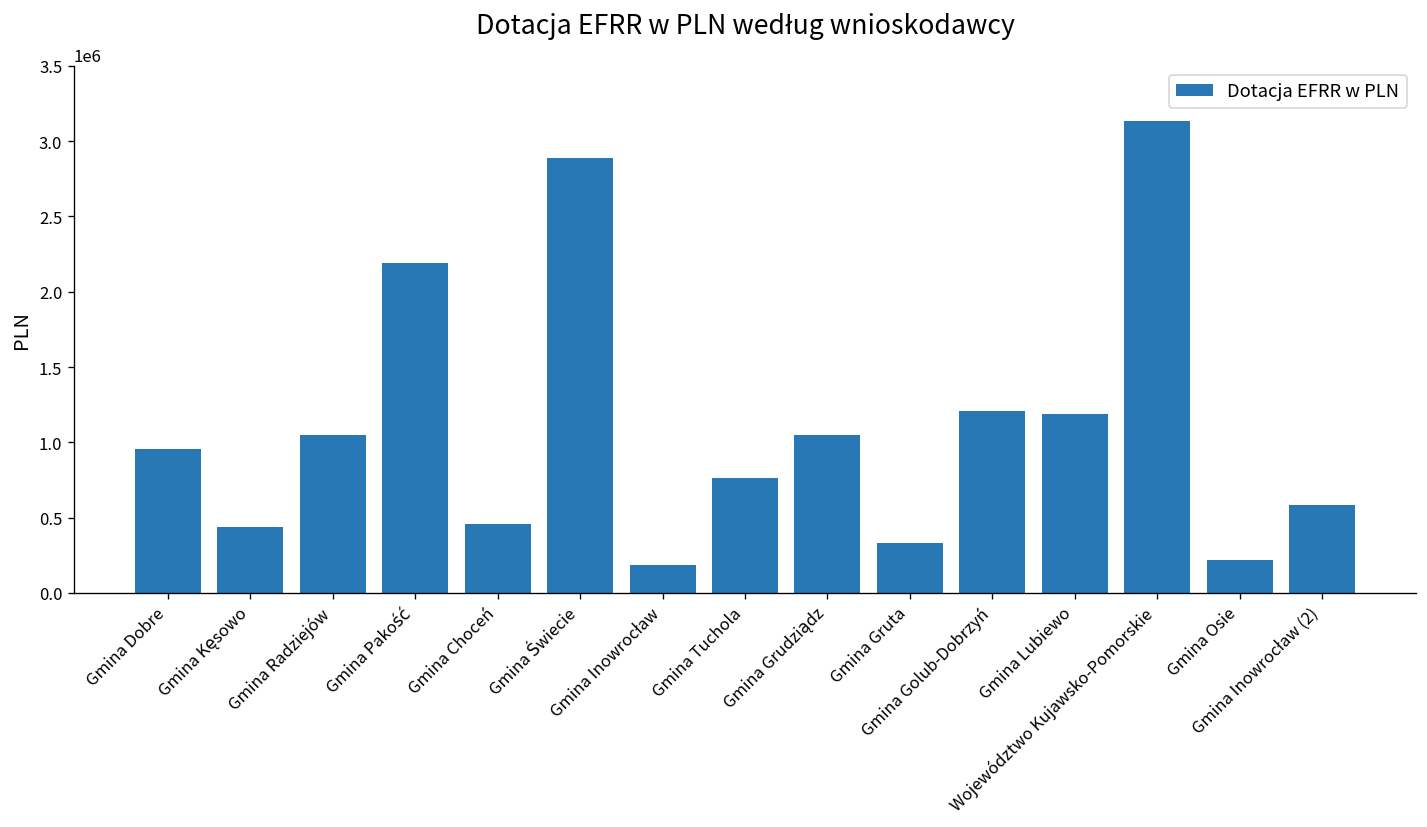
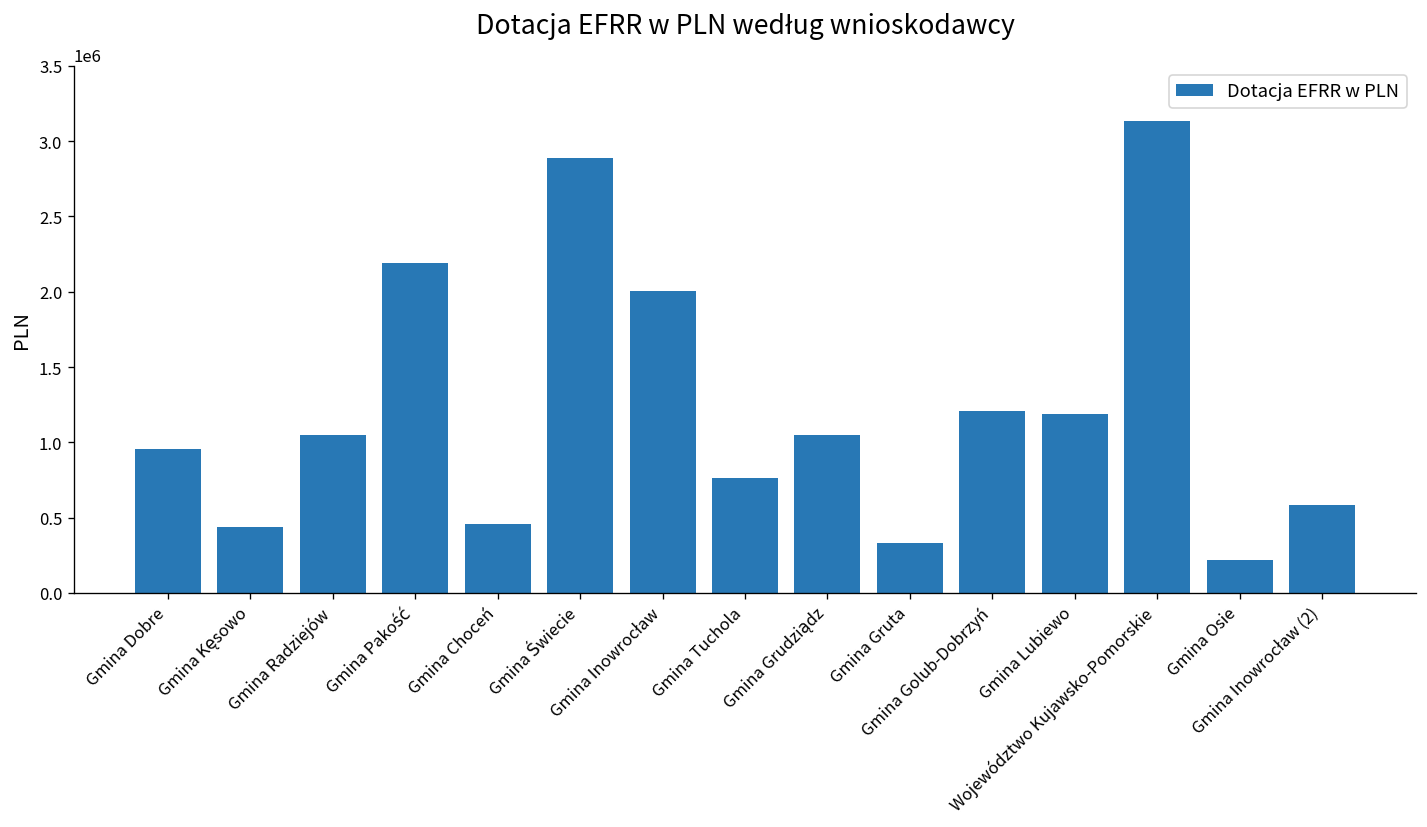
  {
    "Gmina Dobre": 950000,
    "Gmina Kęsowo": 430000,
    "Gmina Radziejów": 1050000,
    "Gmina Pakość": 2190000,
    "Gmina Choceń": 460000,
    "Gmina Świecie": 2890000,
-   "Gmina Inowrocław": 180000,
+   "Gmina Inowrocław": 2010000,
    "Gmina Tuchola": 770000,
    "Gmina Grudziądz": 1050000,
    "Gmina Gruta": 330000,
    "Gmina Golub-Dobrzyń": 1210000,
    "Gmina Lubiewo": 1190000,
    "Województwo Kujawsko-Pomorskie": 3130000,
    "Gmina Osie": 220000,
    "Gmina Inowrocław (2)": 590000
  }
